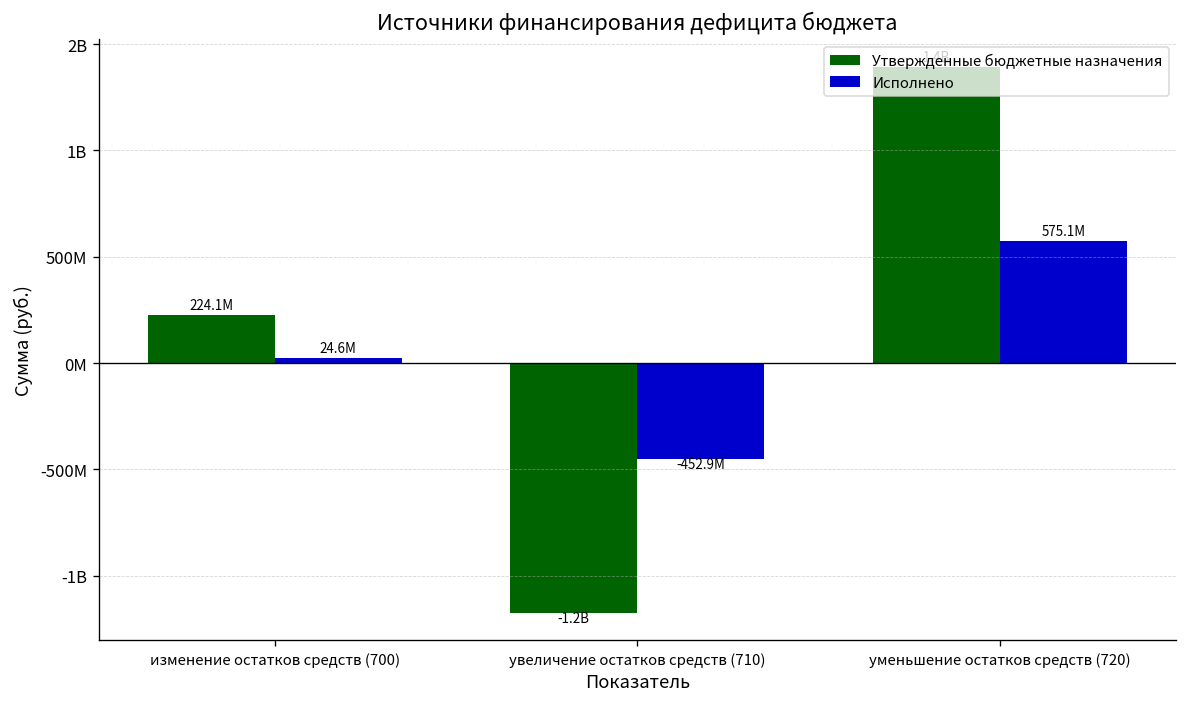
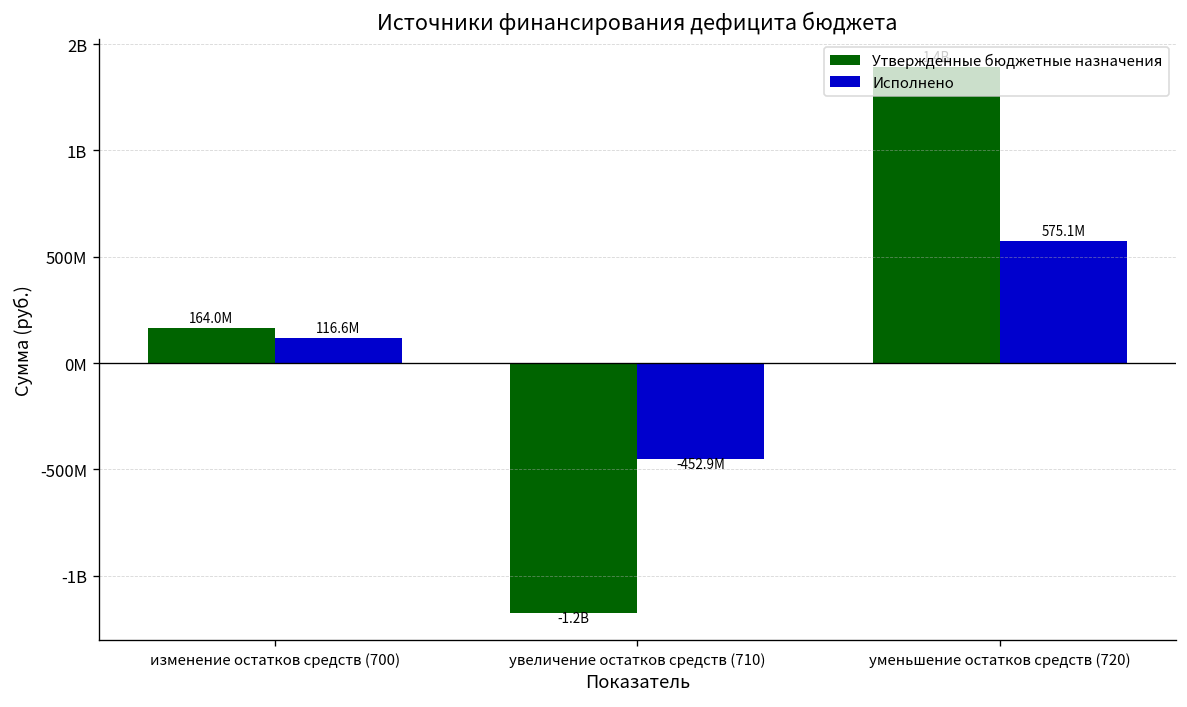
  {
    "Утвержденные бюджетные назначения": {
-     "изменение остатков средств (700)": "224.1M",
+     "изменение остатков средств (700)": "164.0M",
      "увеличение остатков средств (710)": "-1.2B"
    },
    "Исполнено": {
-     "изменение остатков средств (700)": "24.6M",
+     "изменение остатков средств (700)": "116.6M",
      "увеличение остатков средств (710)": "-452.9M",
      "уменьшение остатков средств (720)": "575.1M"
    }
  }
